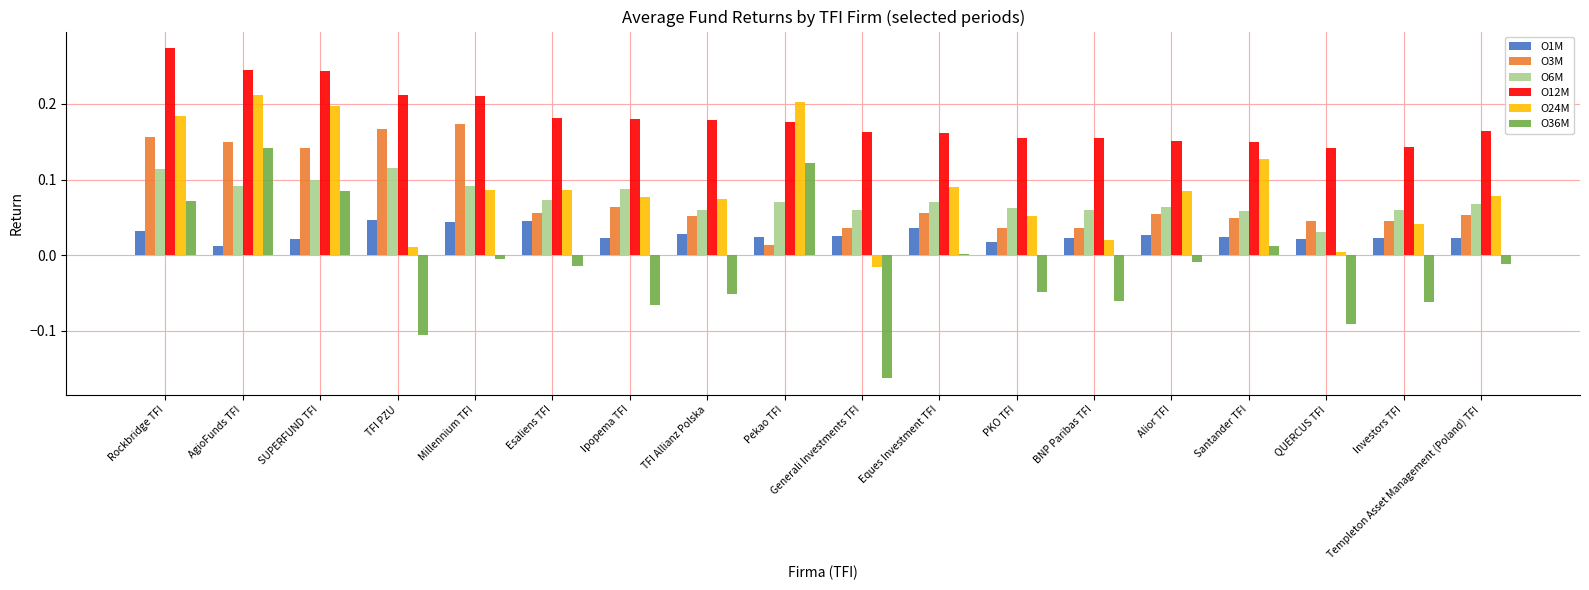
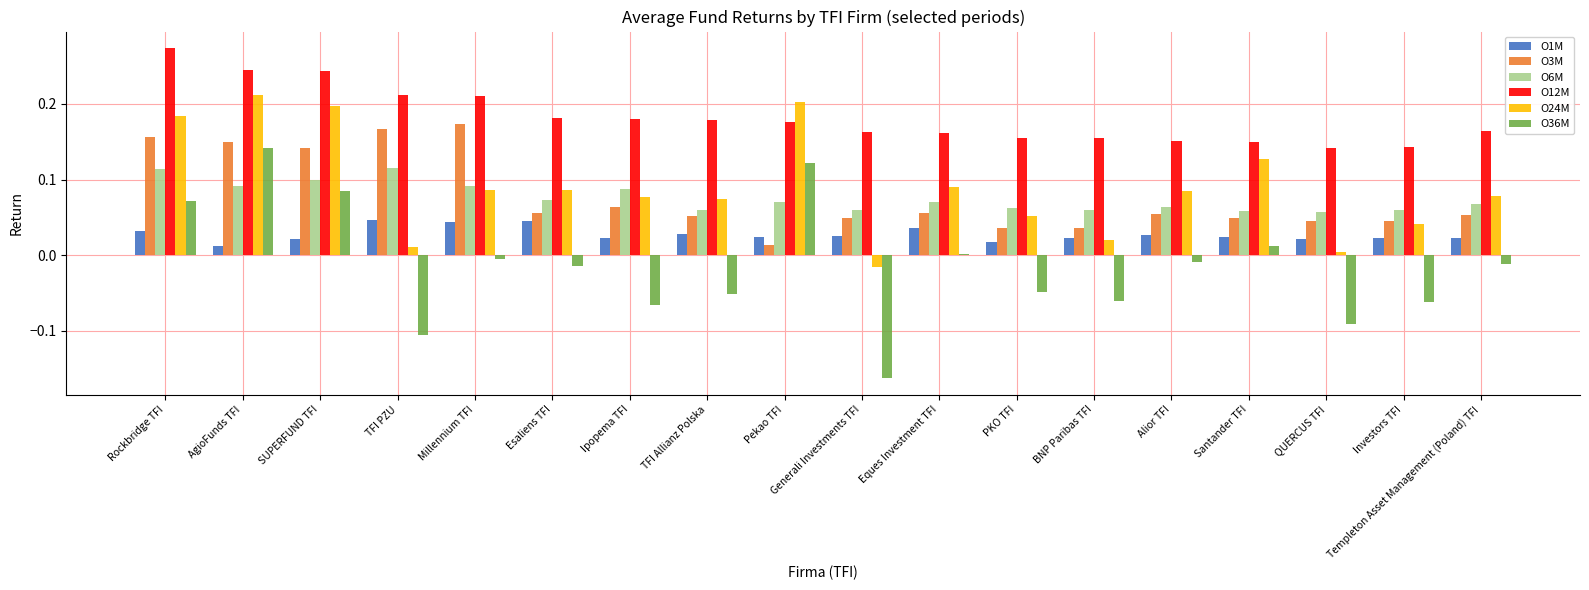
  {
    "O1M": {
      "Rockbridge TFI": 0.03,
      "AgioFunds TFI": 0.01,
      "SUPERFUND TFI": 0.02,
      "TFI PZU": 0.05,
      "Millennium TFI": 0.04,
      "Esaliens TFI": 0.05,
      "Ipopema TFI": 0.02,
      "TFI Allianz Polska": 0.03,
      "Pekao TFI": 0.02,
      "Generali Investments TFI": 0.02,
      "Eques Investment TFI": 0.04,
      "PKO TFI": 0.02,
      "BNP Paribas TFI": 0.02,
      "Alior TFI": 0.03,
      "Santander TFI": 0.02,
      "QUERCUS TFI": 0.02,
      "Investors TFI": 0.02,
      "Templeton Asset Management (Poland) TFI": 0.02
    },
    "O3M": {
      "Rockbridge TFI": 0.16,
      "AgioFunds TFI": 0.15,
      "SUPERFUND TFI": 0.14,
      "TFI PZU": 0.17,
      "Millennium TFI": 0.17,
      "Esaliens TFI": 0.06,
      "Ipopema TFI": 0.06,
      "TFI Allianz Polska": 0.05,
      "Pekao TFI": 0.01,
-     "Generali Investments TFI": 0.04,
+     "Generali Investments TFI": 0.05,
      "Eques Investment TFI": 0.06,
      "PKO TFI": 0.04,
      "BNP Paribas TFI": 0.04,
      "Alior TFI": 0.05,
      "Santander TFI": 0.05,
      "QUERCUS TFI": 0.05,
      "Investors TFI": 0.04,
      "Templeton Asset Management (Poland) TFI": 0.05
    },
    "O6M": {
      "Rockbridge TFI": 0.11,
      "AgioFunds TFI": 0.09,
      "SUPERFUND TFI": 0.10,
      "TFI PZU": 0.11,
      "Millennium TFI": 0.09,
      "Esaliens TFI": 0.07,
      "Ipopema TFI": 0.09,
      "TFI Allianz Polska": 0.06,
      "Pekao TFI": 0.07,
      "Generali Investments TFI": 0.06,
      "Eques Investment TFI": 0.07,
      "PKO TFI": 0.06,
      "BNP Paribas TFI": 0.06,
      "Alior TFI": 0.06,
      "Santander TFI": 0.06,
-     "QUERCUS TFI": 0.03,
+     "QUERCUS TFI": 0.06,
      "Investors TFI": 0.06,
      "Templeton Asset Management (Poland) TFI": 0.07
    },
    "O12M": {
      "Rockbridge TFI": 0.27,
      "AgioFunds TFI": 0.24,
      "SUPERFUND TFI": 0.24,
      "TFI PZU": 0.21,
      "Millennium TFI": 0.21,
      "Esaliens TFI": 0.18,
      "Ipopema TFI": 0.18,
      "TFI Allianz Polska": 0.18,
      "Pekao TFI": 0.18,
      "Generali Investments TFI": 0.16,
      "Eques Investment TFI": 0.16,
      "PKO TFI": 0.15,
      "BNP Paribas TFI": 0.15,
      "Alior TFI": 0.15,
      "Santander TFI": 0.15,
      "QUERCUS TFI": 0.14,
      "Investors TFI": 0.14,
      "Templeton Asset Management (Poland) TFI": 0.16
    },
    "O24M": {
      "Rockbridge TFI": 0.18,
      "AgioFunds TFI": 0.21,
      "SUPERFUND TFI": 0.20,
      "TFI PZU": 0.01,
      "Millennium TFI": 0.09,
      "Esaliens TFI": 0.09,
      "Ipopema TFI": 0.08,
      "TFI Allianz Polska": 0.07,
      "Pekao TFI": 0.20,
      "Generali Investments TFI": -0.02,
      "Eques Investment TFI": 0.09,
      "PKO TFI": 0.05,
      "BNP Paribas TFI": 0.02,
      "Alior TFI": 0.08,
      "Santander TFI": 0.13,
      "QUERCUS TFI": 0.00,
      "Investors TFI": 0.04,
      "Templeton Asset Management (Poland) TFI": 0.08
    },
    "O36M": {
      "Rockbridge TFI": 0.07,
      "AgioFunds TFI": 0.14,
      "SUPERFUND TFI": 0.08,
      "TFI PZU": -0.11,
      "Millennium TFI": -0.01,
      "Esaliens TFI": -0.01,
      "Ipopema TFI": -0.07,
      "TFI Allianz Polska": -0.05,
      "Pekao TFI": 0.12,
      "Generali Investments TFI": -0.16,
      "PKO TFI": -0.05,
      "BNP Paribas TFI": -0.06,
      "Alior TFI": -0.01,
      "Santander TFI": 0.01,
      "QUERCUS TFI": -0.09,
      "Investors TFI": -0.06,
      "Templeton Asset Management (Poland) TFI": -0.01
    }
  }
